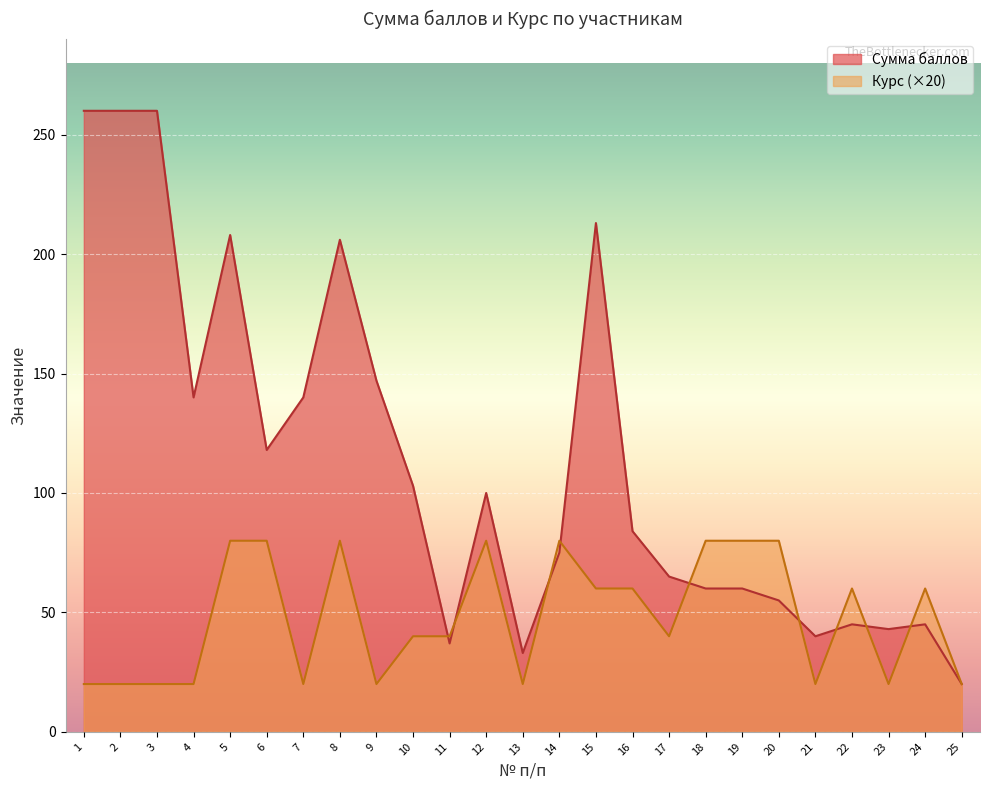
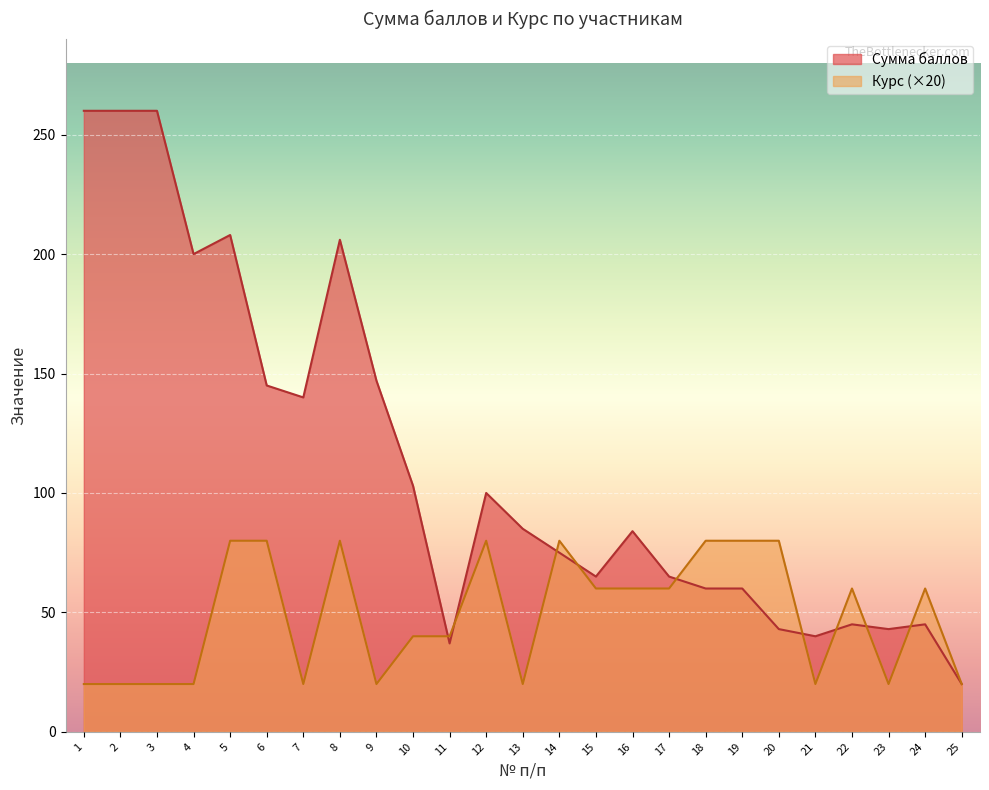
  {
    "Сумма баллов": {
      "1": 260,
      "2": 260,
      "3": 260,
-     "4": 140,
+     "4": 200,
      "5": 208,
-     "6": 118,
+     "6": 145,
      "7": 140,
      "8": 206,
      "9": 147,
      "10": 103,
      "11": 37,
      "12": 100,
-     "13": 33,
+     "13": 85,
      "14": 75,
-     "15": 213,
+     "15": 65,
      "16": 84,
      "17": 65,
      "18": 60,
      "19": 60,
-     "20": 55,
+     "20": 43,
      "21": 40,
      "22": 45,
      "23": 43,
      "24": 45
    },
    "Курс (×20)": {
      "1": 20,
      "2": 20,
      "3": 20,
      "4": 20,
      "5": 80,
      "6": 80,
      "7": 20,
      "8": 80,
      "9": 20,
      "10": 40,
      "11": 40,
      "12": 80,
      "13": 20,
      "14": 80,
      "15": 60,
      "16": 60,
-     "17": 40,
+     "17": 60,
      "18": 80,
      "19": 80,
      "20": 80,
      "21": 20,
      "22": 60,
      "23": 20,
      "24": 60
    }
  }
